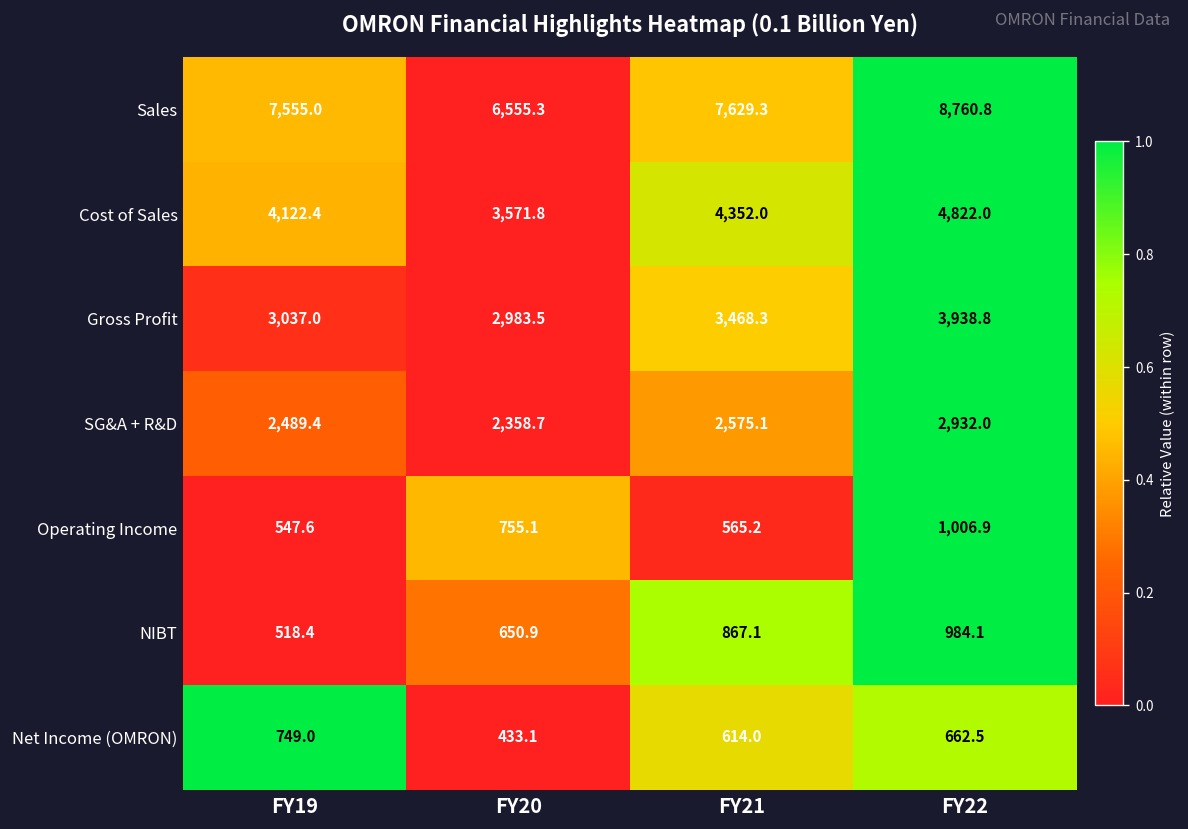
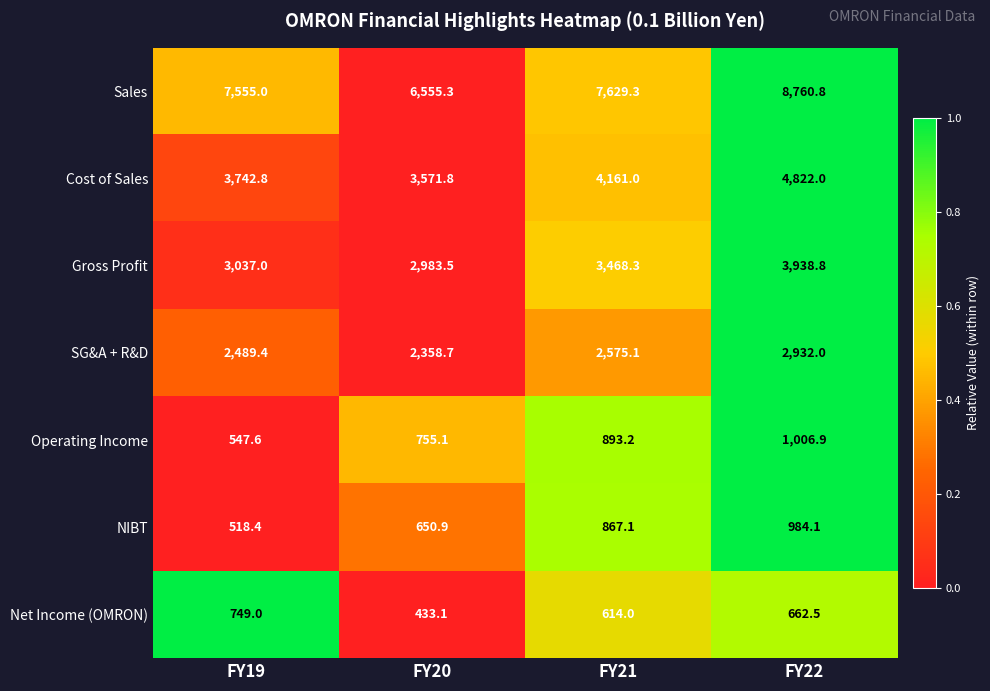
  {
    "Sales": {
      "FY19": "7,555.0",
      "FY20": "6,555.3",
      "FY21": "7,629.3",
      "FY22": "8,760.8"
    },
    "Cost of Sales": {
-     "FY19": "4,122.4",
+     "FY19": "3,742.8",
      "FY20": "3,571.8",
-     "FY21": "4,352.0",
+     "FY21": "4,161.0",
      "FY22": "4,822.0"
    },
    "Gross Profit": {
      "FY19": "3,037.0",
      "FY20": "2,983.5",
      "FY21": "3,468.3",
      "FY22": "3,938.8"
    },
    "SG&A + R&D": {
      "FY19": "2,489.4",
      "FY20": "2,358.7",
      "FY21": "2,575.1",
      "FY22": "2,932.0"
    },
    "Operating Income": {
      "FY19": "547.6",
      "FY20": "755.1",
-     "FY21": "565.2",
+     "FY21": "893.2",
      "FY22": "1,006.9"
    },
    "NIBT": {
      "FY19": "518.4",
      "FY20": "650.9",
      "FY21": "867.1",
      "FY22": "984.1"
    },
    "Net Income (OMRON)": {
      "FY19": "749.0",
      "FY20": "433.1",
      "FY21": "614.0",
      "FY22": "662.5"
    }
  }
